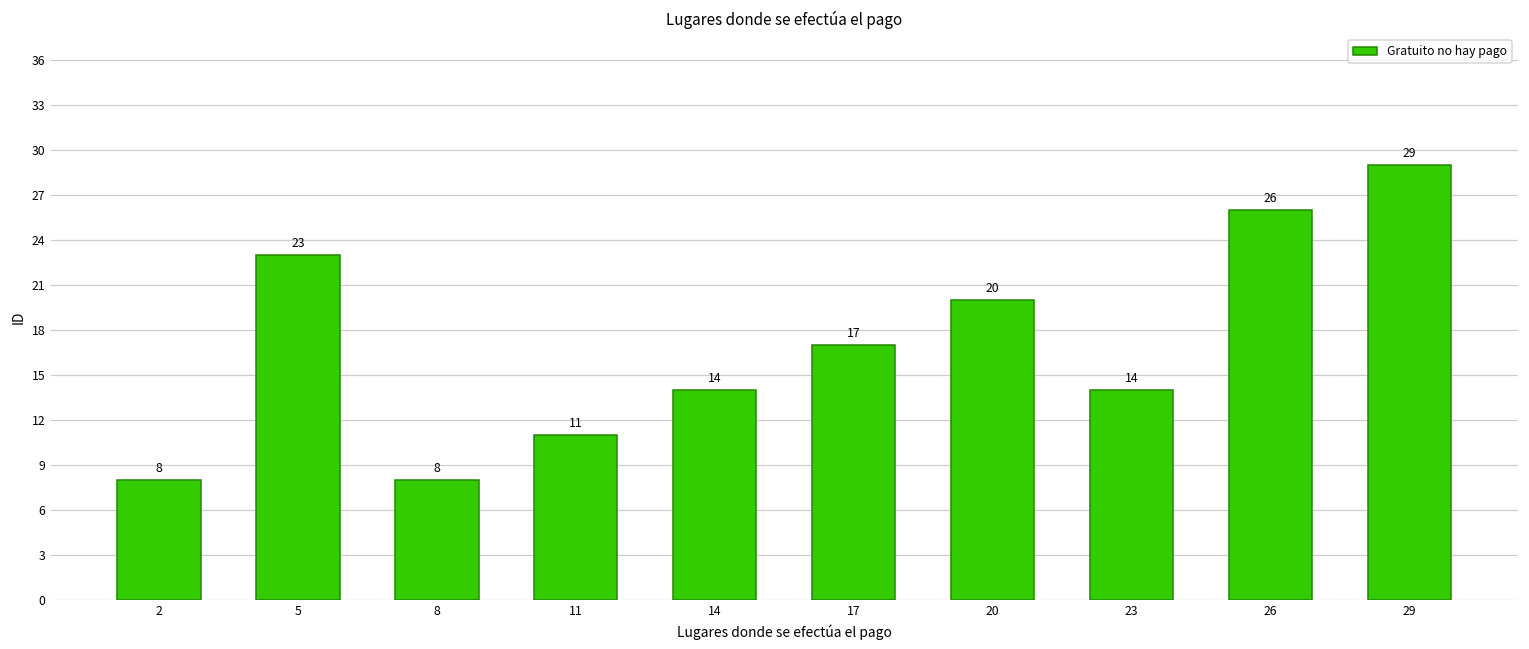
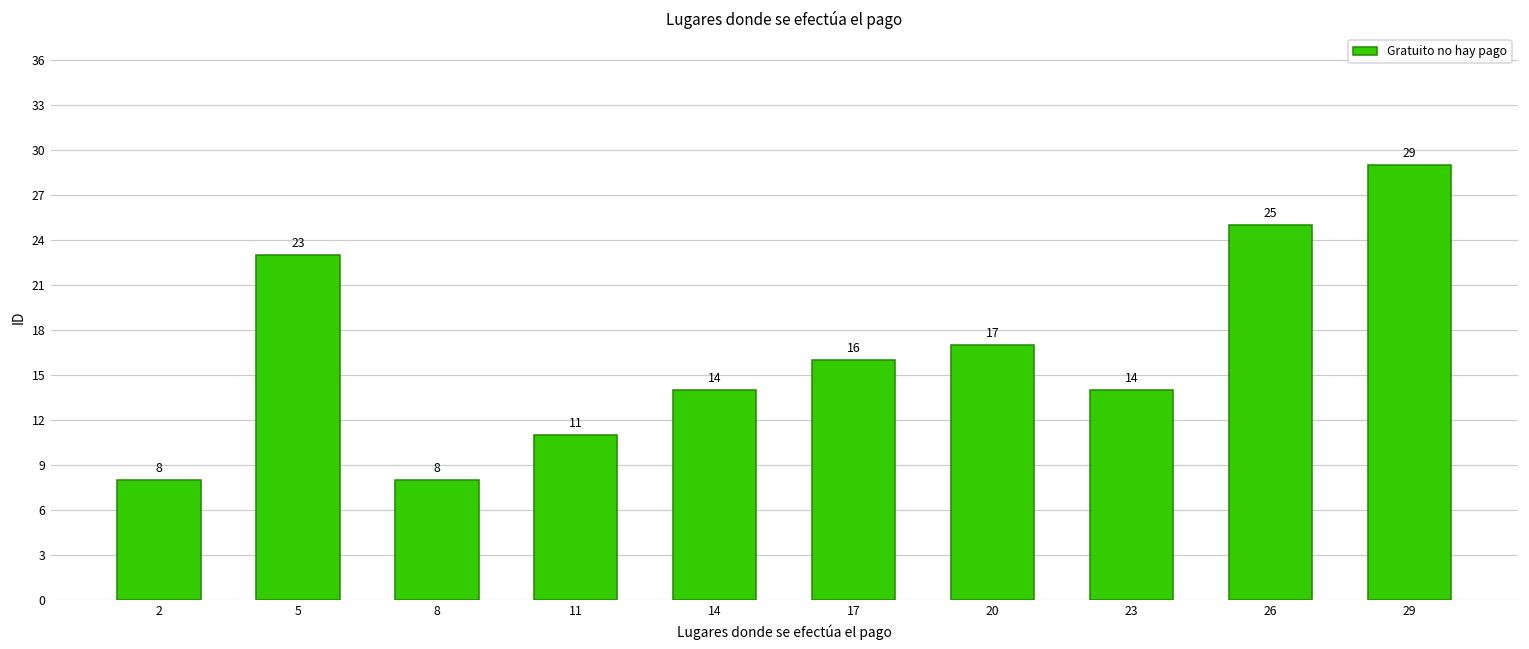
  {
    "2": 8,
    "5": 23,
    "8": 8,
    "11": 11,
    "14": 14,
-   "17": 17,
-   "20": 20,
+   "17": 16,
+   "20": 17,
    "23": 14,
-   "26": 26,
+   "26": 25,
    "29": 29
  }
